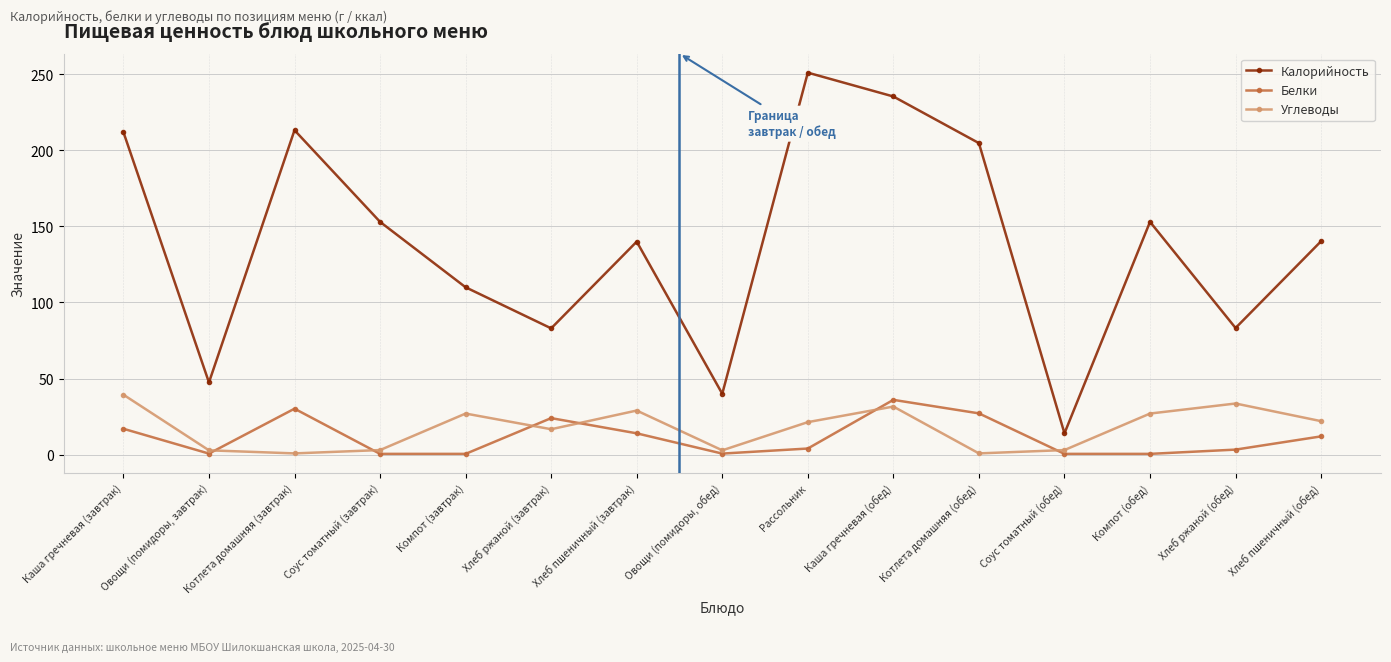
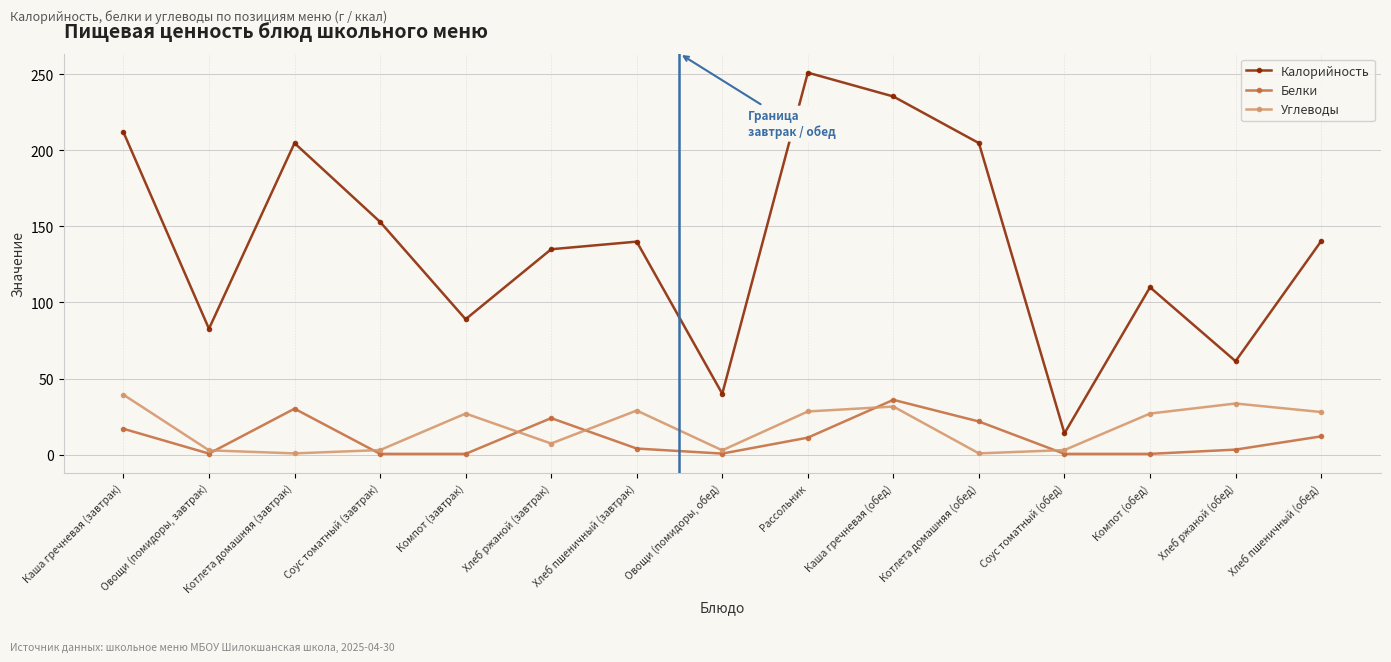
  {
    "Калорийность": {
      "Каша гречневая (завтрак)": 212,
-     "Овощи (помидоры, завтрак)": 47,
-     "Котлета домашняя (завтрак)": 213,
+     "Овощи (помидоры, завтрак)": 83,
+     "Котлета домашняя (завтрак)": 205,
      "Соус томатный (завтрак)": 153,
-     "Компот (завтрак)": 110,
-     "Хлеб ржаной (завтрак)": 83,
+     "Компот (завтрак)": 89,
+     "Хлеб ржаной (завтрак)": 135,
      "Хлеб пшеничный (завтрак)": 140,
      "Овощи (помидоры, обед)": 40,
      "Рассольник": 251,
      "Каша гречневая (обед)": 235,
      "Котлета домашняя (обед)": 205,
      "Соус томатный (обед)": 14,
-     "Компот (обед)": 153,
-     "Хлеб ржаной (обед)": 83,
+     "Компот (обед)": 110,
+     "Хлеб ржаной (обед)": 61,
      "Хлеб пшеничный (обед)": 140
    },
    "Белки": {
      "Каша гречневая (завтрак)": 17,
      "Овощи (помидоры, завтрак)": 1,
      "Котлета домашняя (завтрак)": 30,
      "Соус томатный (завтрак)": 1,
      "Компот (завтрак)": 1,
      "Хлеб ржаной (завтрак)": 24,
-     "Хлеб пшеничный (завтрак)": 14,
+     "Хлеб пшеничный (завтрак)": 4,
      "Овощи (помидоры, обед)": 1,
-     "Рассольник": 4,
+     "Рассольник": 11,
      "Каша гречневая (обед)": 36,
-     "Котлета домашняя (обед)": 27,
+     "Котлета домашняя (обед)": 22,
      "Соус томатный (обед)": 1,
      "Компот (обед)": 1,
      "Хлеб ржаной (обед)": 3,
      "Хлеб пшеничный (обед)": 12
    },
    "Углеводы": {
      "Каша гречневая (завтрак)": 39,
      "Овощи (помидоры, завтрак)": 3,
      "Котлета домашняя (завтрак)": 1,
      "Соус томатный (завтрак)": 3,
      "Компот (завтрак)": 27,
-     "Хлеб ржаной (завтрак)": 17,
+     "Хлеб ржаной (завтрак)": 7,
      "Хлеб пшеничный (завтрак)": 29,
      "Овощи (помидоры, обед)": 3,
-     "Рассольник": 21,
+     "Рассольник": 28,
      "Каша гречневая (обед)": 32,
      "Котлета домашняя (обед)": 1,
      "Соус томатный (обед)": 3,
      "Компот (обед)": 27,
      "Хлеб ржаной (обед)": 34,
-     "Хлеб пшеничный (обед)": 22
+     "Хлеб пшеничный (обед)": 28
    }
  }
